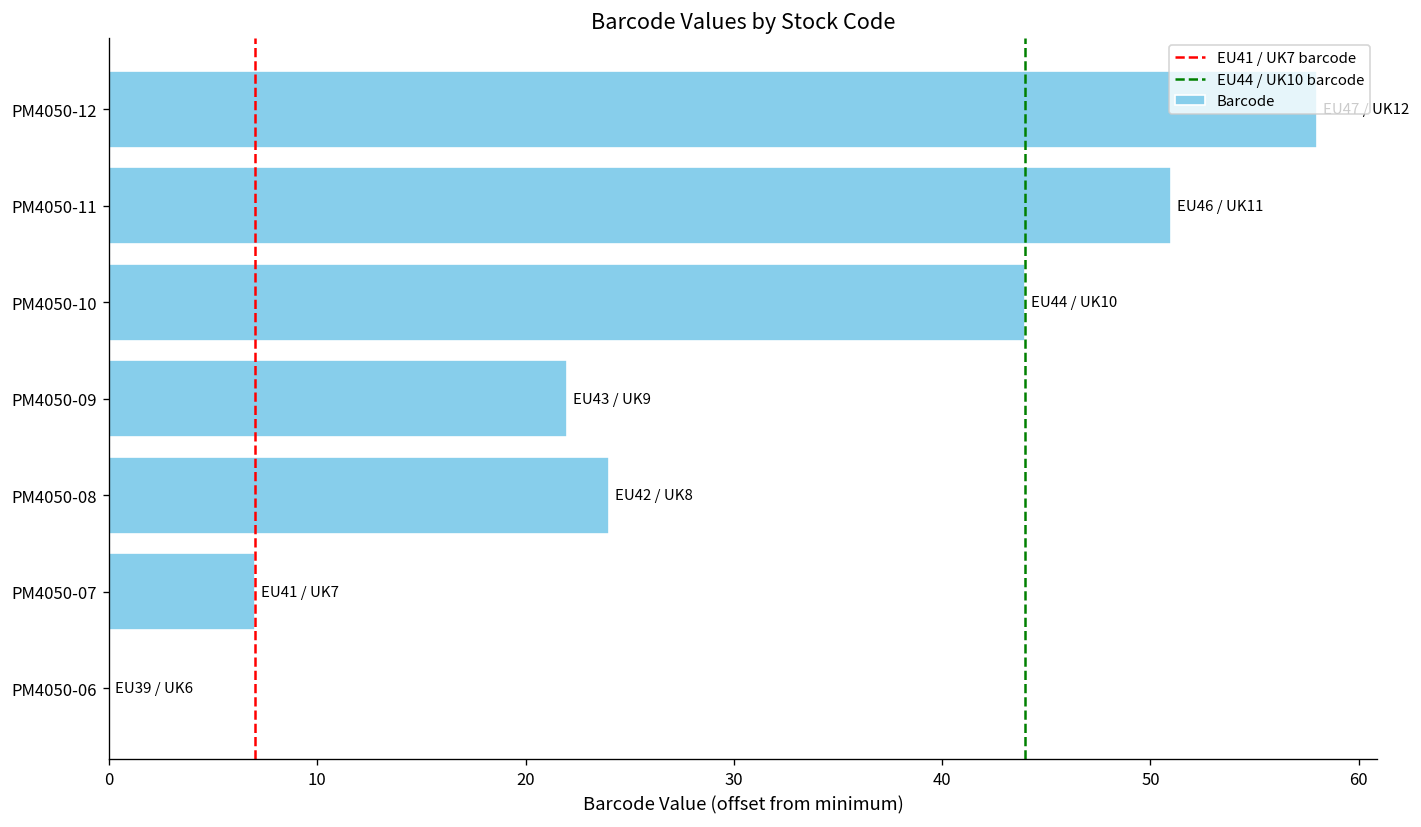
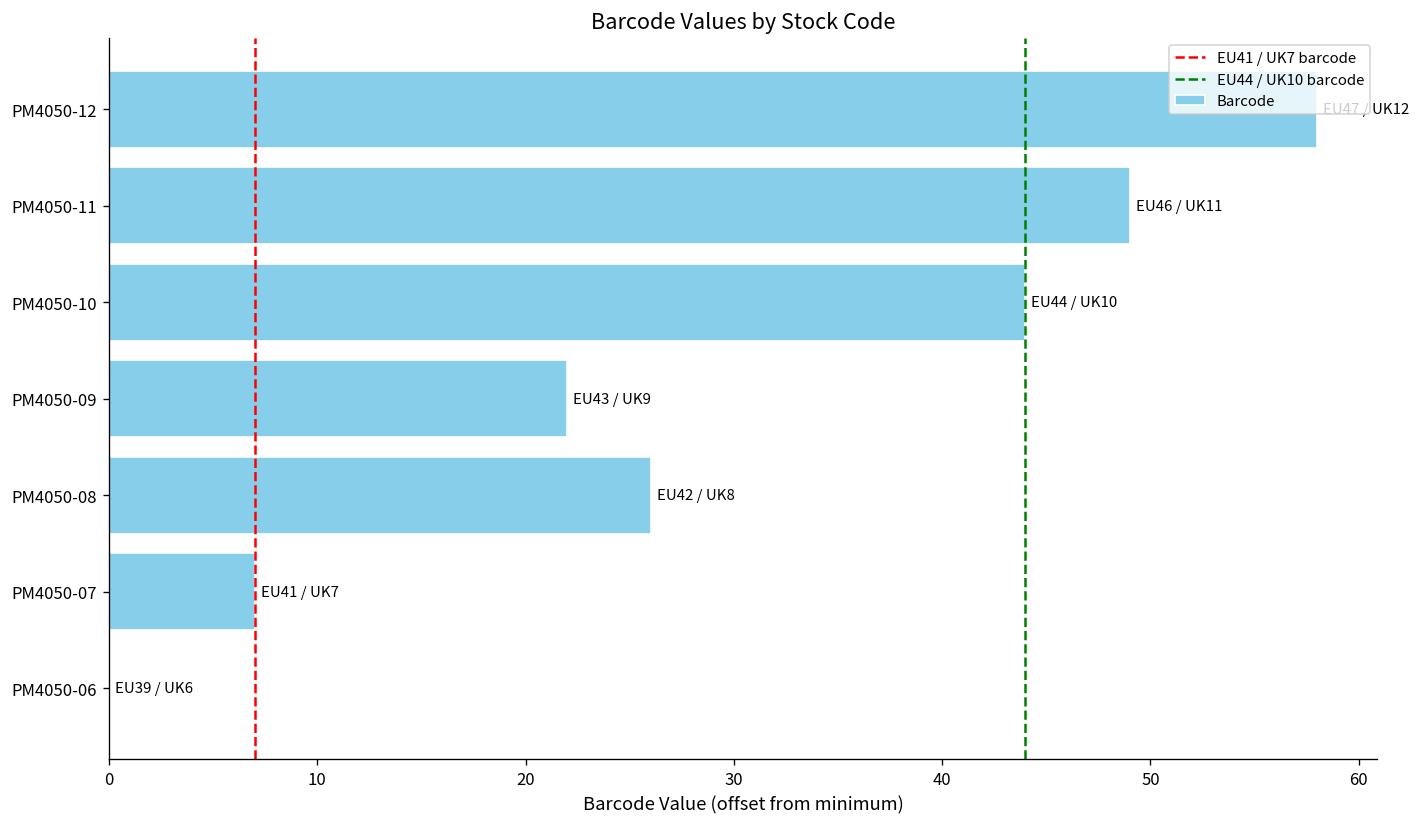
  {
-   "PM4050-11": 51.0,
+   "PM4050-11": 49.0,
    "PM4050-10": 44.0,
    "PM4050-09": 22.0,
-   "PM4050-08": 24.0,
+   "PM4050-08": 26.0,
    "PM4050-07": 7.0,
    "PM4050-06": 0.0
  }
